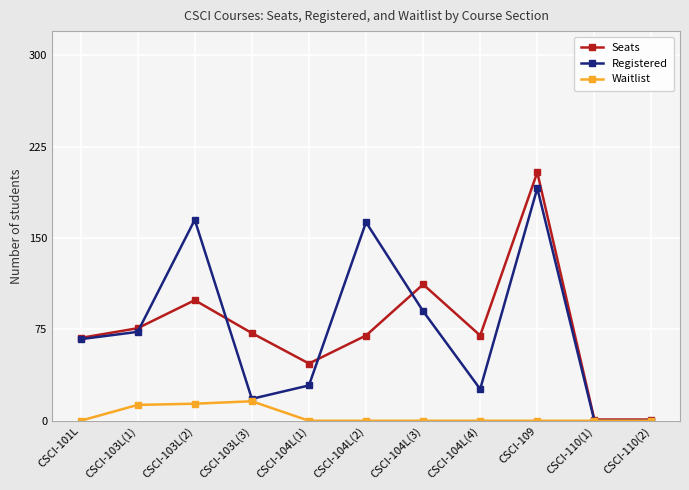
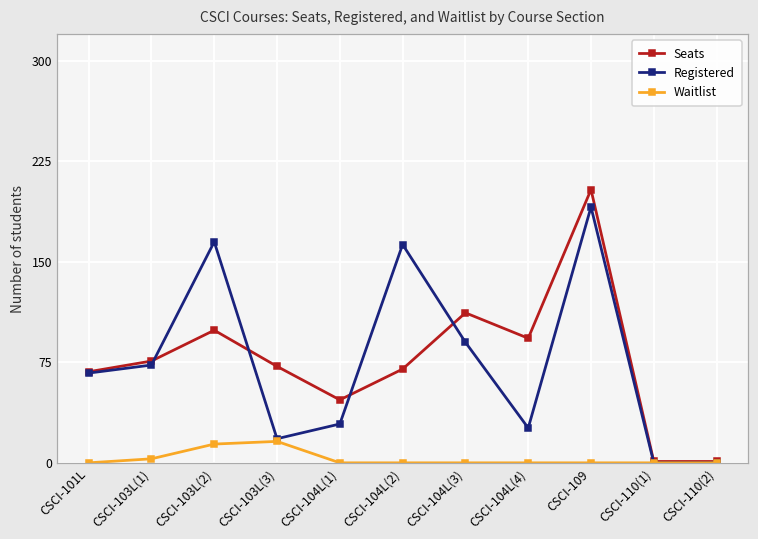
  {
    "Seats": {
      "CSCI-103L(1)": 76,
      "CSCI-103L(2)": 99,
      "CSCI-103L(3)": 72,
      "CSCI-104L(1)": 47,
      "CSCI-104L(2)": 70,
      "CSCI-104L(3)": 112,
-     "CSCI-104L(4)": 70,
+     "CSCI-104L(4)": 93,
      "CSCI-109": 204
    },
    "Registered": {
      "CSCI-103L(1)": 73,
      "CSCI-103L(2)": 165,
      "CSCI-104L(1)": 29,
      "CSCI-104L(2)": 163,
      "CSCI-104L(3)": 90,
      "CSCI-104L(4)": 26,
      "CSCI-109": 191
    },
    "Waitlist": {
      "CSCI-101L": 0,
-     "CSCI-103L(1)": 13,
+     "CSCI-103L(1)": 3,
      "CSCI-103L(2)": 14,
      "CSCI-104L(1)": 0,
      "CSCI-104L(2)": 0,
      "CSCI-104L(3)": 0,
      "CSCI-104L(4)": 0,
      "CSCI-109": 0
    }
  }
